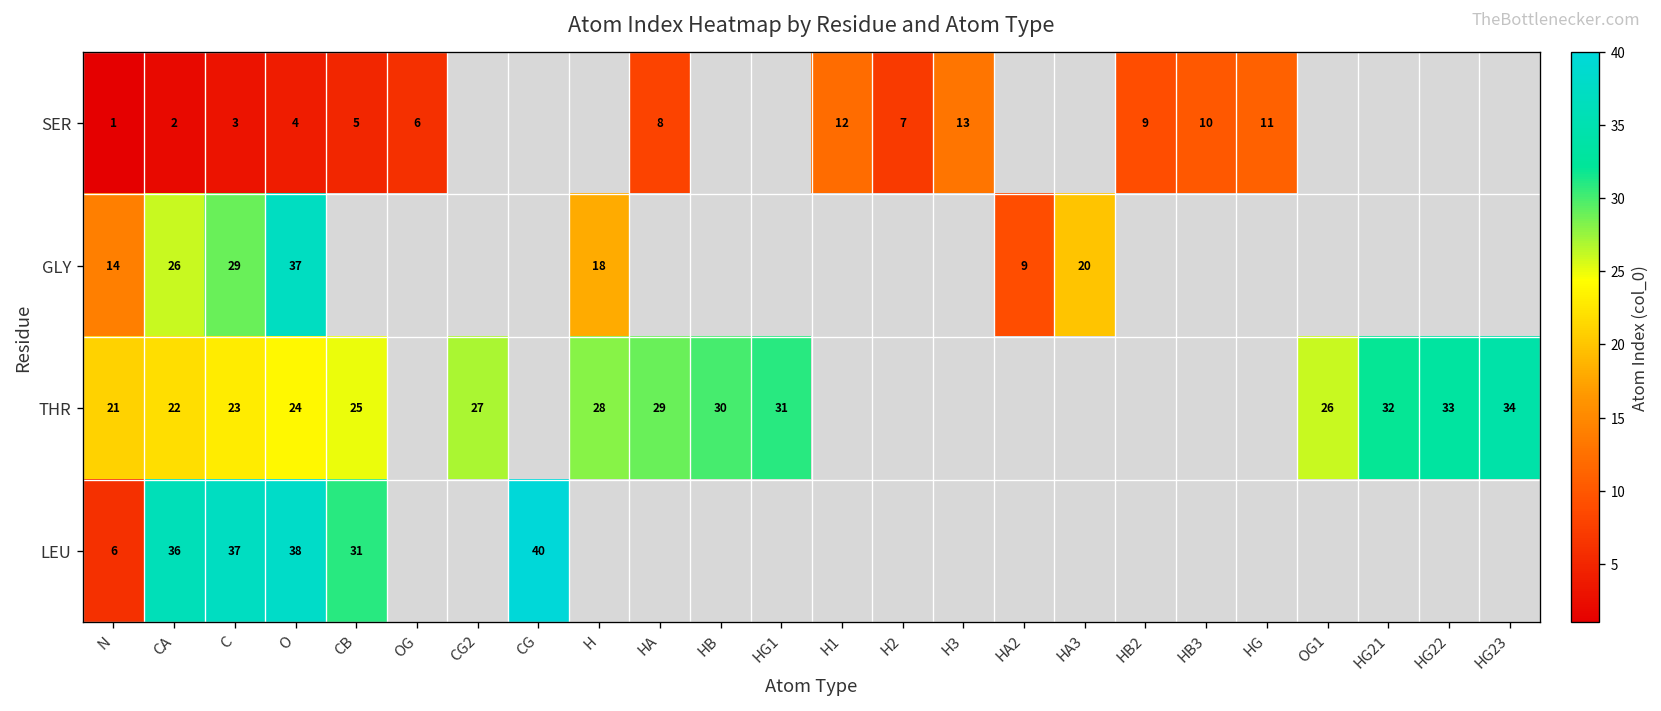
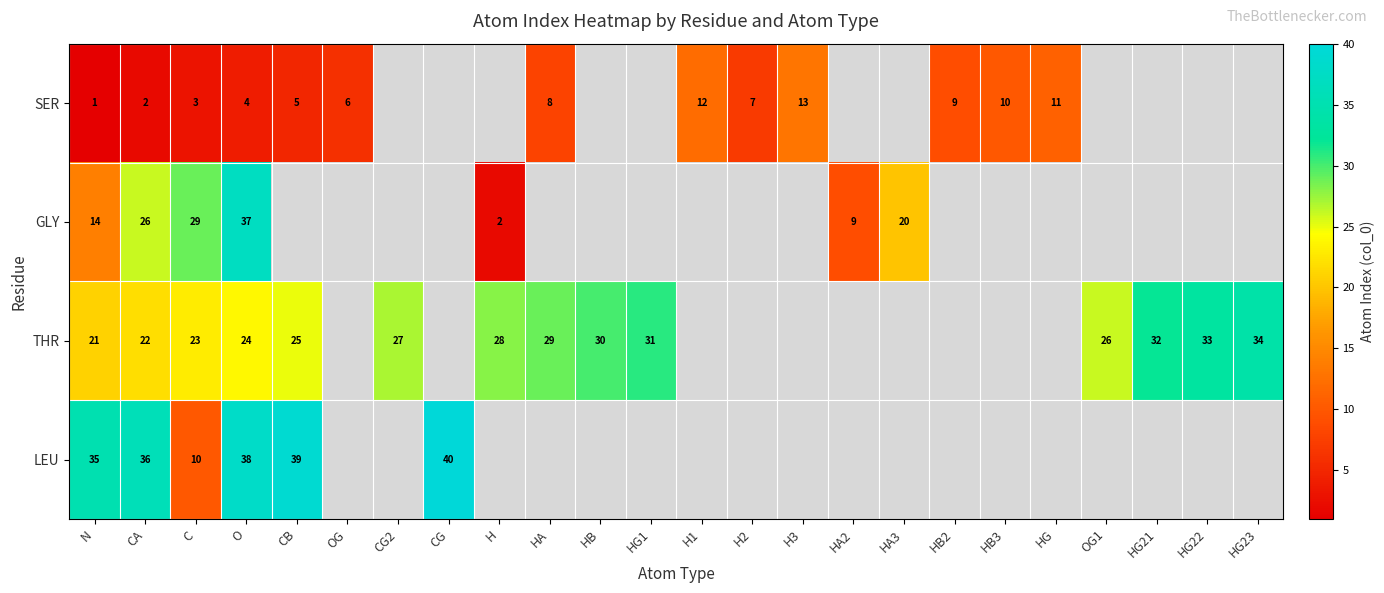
  {
    "SER": {
      "N": 1,
      "CA": 2,
      "C": 3,
      "O": 4,
      "CB": 5,
      "OG": 6,
      "HA": 8,
      "H1": 12,
      "H2": 7,
      "H3": 13,
      "HB2": 9,
      "HB3": 10,
      "HG": 11
    },
    "GLY": {
      "N": 14,
      "CA": 26,
      "C": 29,
      "O": 37,
-     "H": 18,
+     "H": 2,
      "HA2": 9,
      "HA3": 20
    },
    "THR": {
      "N": 21,
      "CA": 22,
      "C": 23,
      "O": 24,
      "CB": 25,
      "CG2": 27,
      "H": 28,
      "HA": 29,
      "HB": 30,
      "HG1": 31,
      "OG1": 26,
      "HG21": 32,
      "HG22": 33,
      "HG23": 34
    },
    "LEU": {
-     "N": 6,
+     "N": 35,
      "CA": 36,
-     "C": 37,
+     "C": 10,
      "O": 38,
-     "CB": 31,
+     "CB": 39,
      "CG": 40
    }
  }
